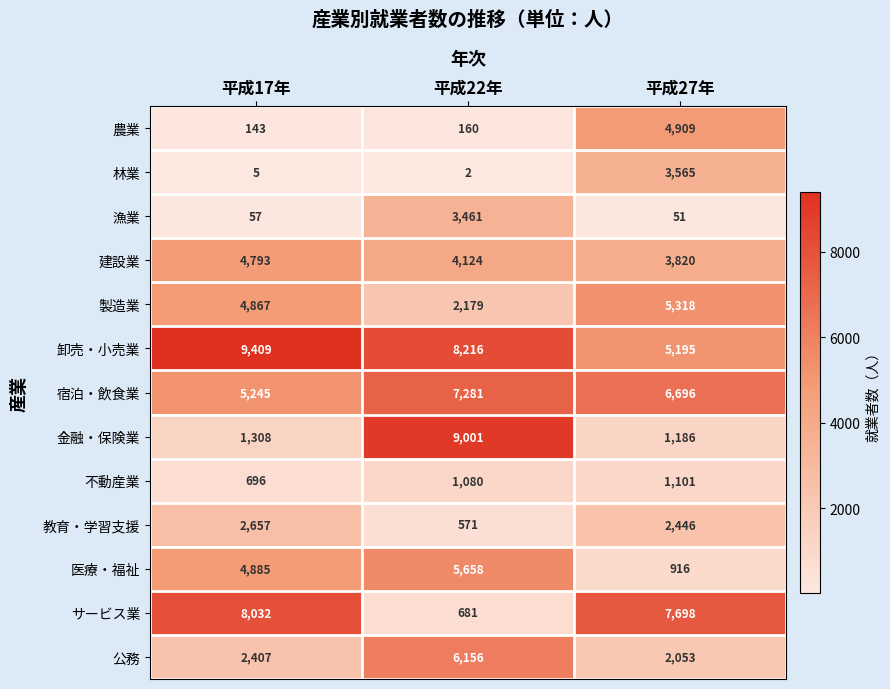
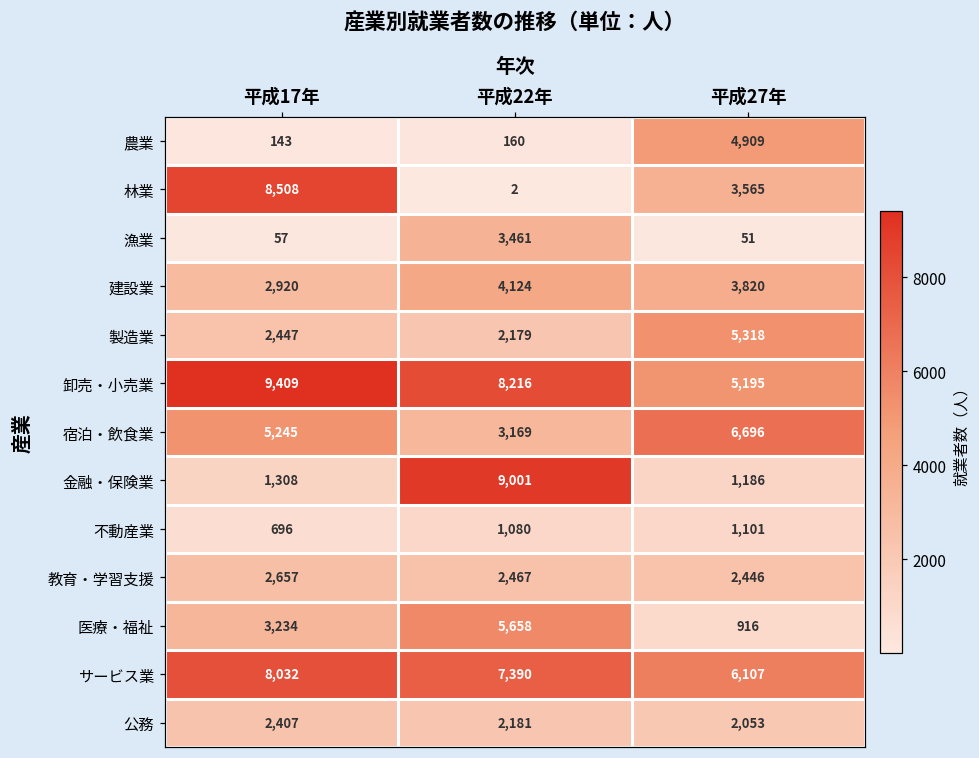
  {
    "農業": {
      "平成17年": "143",
      "平成22年": "160",
      "平成27年": "4,909"
    },
    "林業": {
-     "平成17年": "5",
+     "平成17年": "8,508",
      "平成22年": "2",
      "平成27年": "3,565"
    },
    "漁業": {
      "平成17年": "57",
      "平成22年": "3,461",
      "平成27年": "51"
    },
    "建設業": {
-     "平成17年": "4,793",
+     "平成17年": "2,920",
      "平成22年": "4,124",
      "平成27年": "3,820"
    },
    "製造業": {
-     "平成17年": "4,867",
+     "平成17年": "2,447",
      "平成22年": "2,179",
      "平成27年": "5,318"
    },
    "卸売・小売業": {
      "平成17年": "9,409",
      "平成22年": "8,216",
      "平成27年": "5,195"
    },
    "宿泊・飲食業": {
      "平成17年": "5,245",
-     "平成22年": "7,281",
+     "平成22年": "3,169",
      "平成27年": "6,696"
    },
    "金融・保険業": {
      "平成17年": "1,308",
      "平成22年": "9,001",
      "平成27年": "1,186"
    },
    "不動産業": {
      "平成17年": "696",
      "平成22年": "1,080",
      "平成27年": "1,101"
    },
    "教育・学習支援": {
      "平成17年": "2,657",
-     "平成22年": "571",
+     "平成22年": "2,467",
      "平成27年": "2,446"
    },
    "医療・福祉": {
-     "平成17年": "4,885",
+     "平成17年": "3,234",
      "平成22年": "5,658",
      "平成27年": "916"
    },
    "サービス業": {
      "平成17年": "8,032",
-     "平成22年": "681",
-     "平成27年": "7,698"
+     "平成22年": "7,390",
+     "平成27年": "6,107"
    },
    "公務": {
      "平成17年": "2,407",
-     "平成22年": "6,156",
+     "平成22年": "2,181",
      "平成27年": "2,053"
    }
  }
